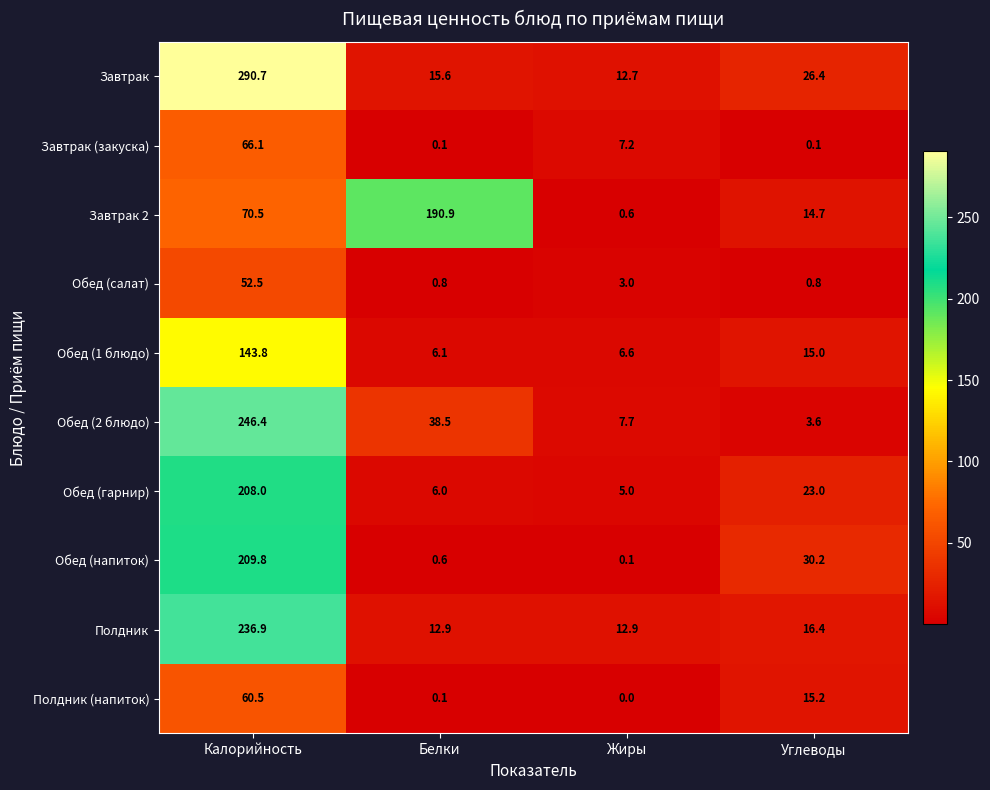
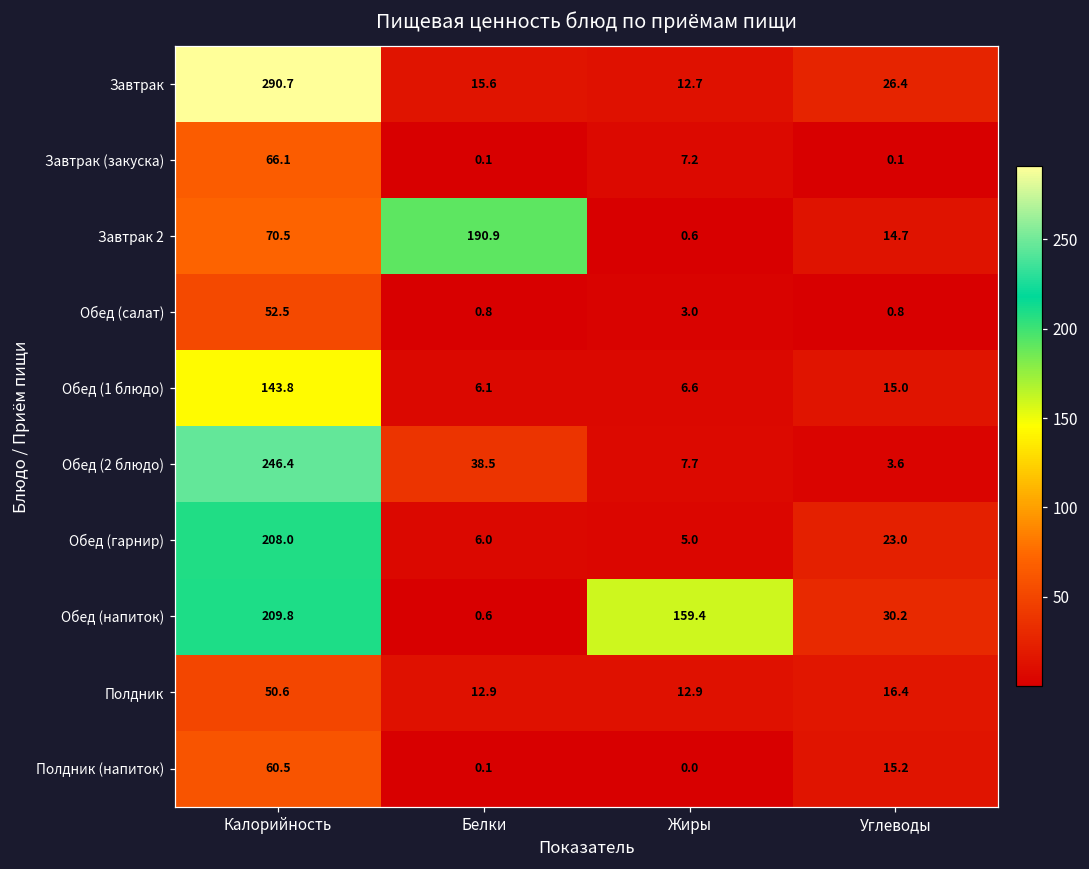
  {
    "Завтрак": {
      "Калорийность": 290.7,
      "Белки": 15.6,
      "Жиры": 12.7,
      "Углеводы": 26.4
    },
    "Завтрак (закуска)": {
      "Калорийность": 66.1,
      "Белки": 0.1,
      "Жиры": 7.2,
      "Углеводы": 0.1
    },
    "Завтрак 2": {
      "Калорийность": 70.5,
      "Белки": 190.9,
      "Жиры": 0.6,
      "Углеводы": 14.7
    },
    "Обед (салат)": {
      "Калорийность": 52.5,
      "Белки": 0.8,
      "Жиры": 3.0,
      "Углеводы": 0.8
    },
    "Обед (1 блюдо)": {
      "Калорийность": 143.8,
      "Белки": 6.1,
      "Жиры": 6.6,
      "Углеводы": 15.0
    },
    "Обед (2 блюдо)": {
      "Калорийность": 246.4,
      "Белки": 38.5,
      "Жиры": 7.7,
      "Углеводы": 3.6
    },
    "Обед (гарнир)": {
      "Калорийность": 208.0,
      "Белки": 6.0,
      "Жиры": 5.0,
      "Углеводы": 23.0
    },
    "Обед (напиток)": {
      "Калорийность": 209.8,
      "Белки": 0.6,
-     "Жиры": 0.1,
+     "Жиры": 159.4,
      "Углеводы": 30.2
    },
    "Полдник": {
-     "Калорийность": 236.9,
+     "Калорийность": 50.6,
      "Белки": 12.9,
      "Жиры": 12.9,
      "Углеводы": 16.4
    },
    "Полдник (напиток)": {
      "Калорийность": 60.5,
      "Белки": 0.1,
      "Жиры": 0.0,
      "Углеводы": 15.2
    }
  }
